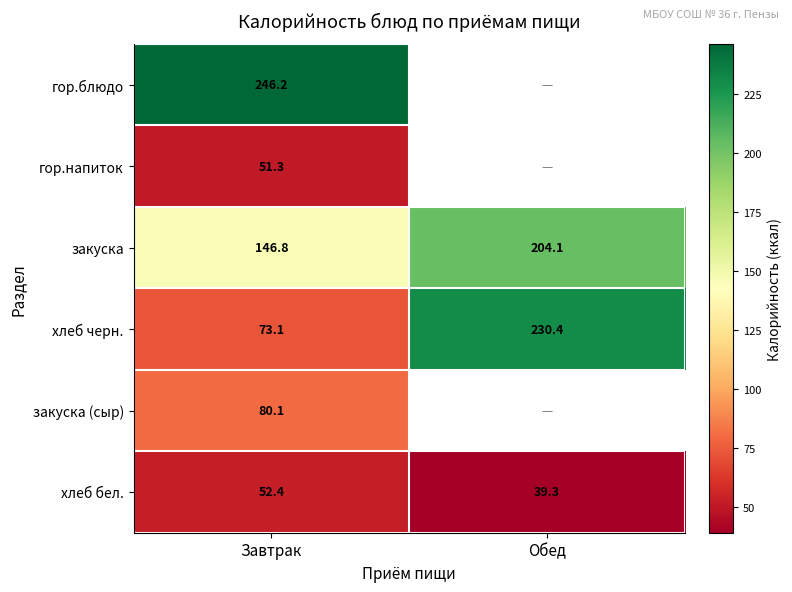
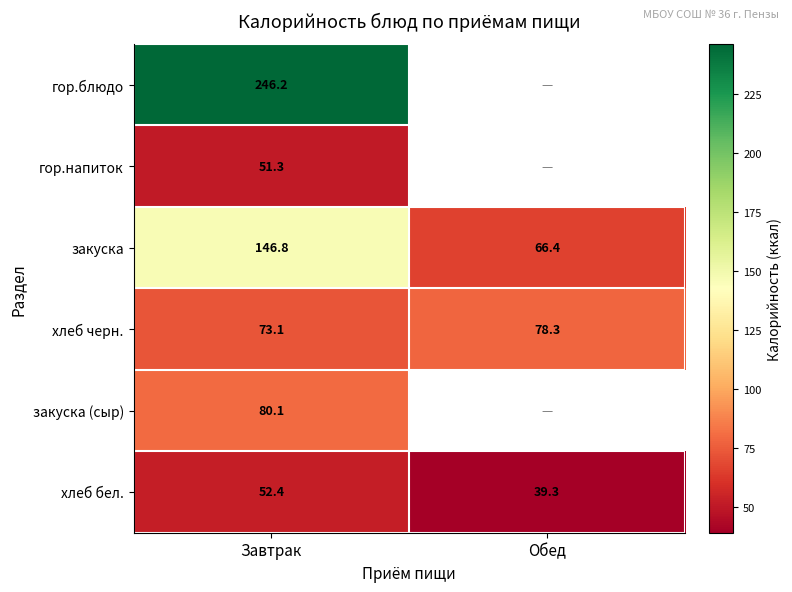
  {
    "гор.блюдо": {
      "Завтрак": 246.2
    },
    "гор.напиток": {
      "Завтрак": 51.3
    },
    "закуска": {
      "Завтрак": 146.8,
-     "Обед": 204.1
+     "Обед": 66.4
    },
    "хлеб черн.": {
      "Завтрак": 73.1,
-     "Обед": 230.4
+     "Обед": 78.3
    },
    "закуска (сыр)": {
      "Завтрак": 80.1
    },
    "хлеб бел.": {
      "Завтрак": 52.4,
      "Обед": 39.3
    }
  }
